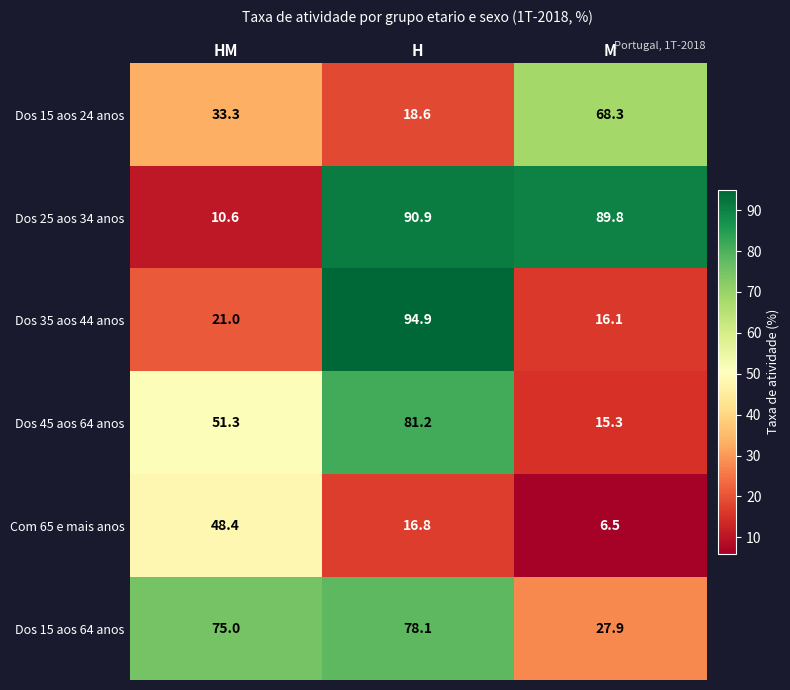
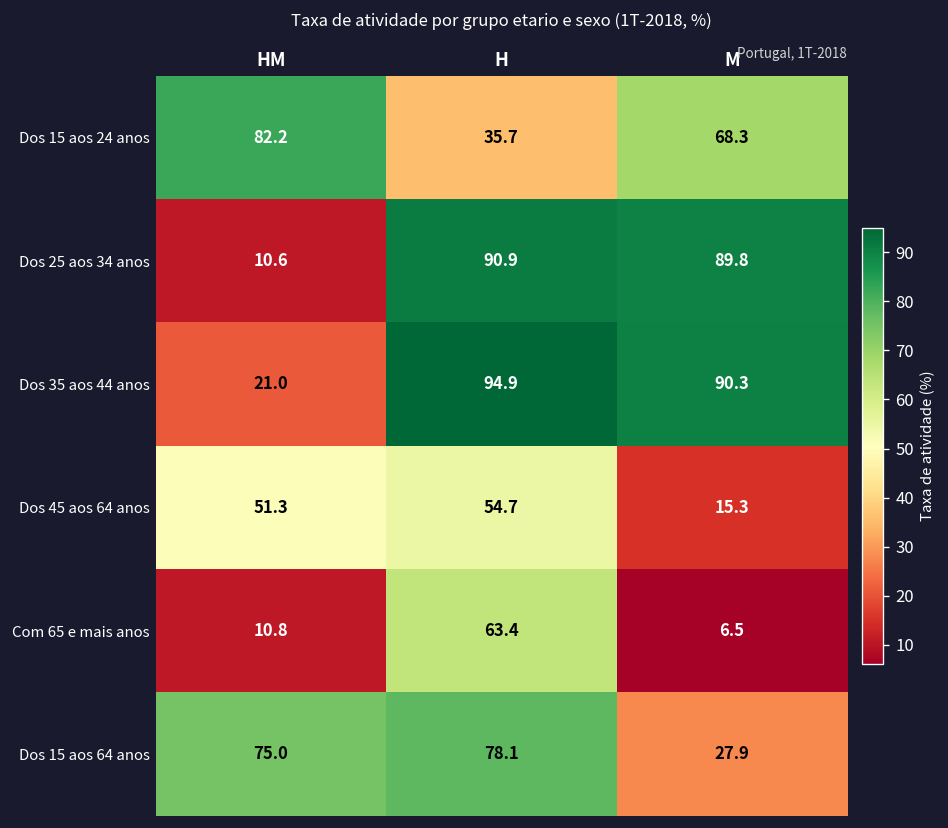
  {
    "Dos 15 aos 24 anos": {
-     "HM": 33.3,
-     "H": 18.6,
+     "HM": 82.2,
+     "H": 35.7,
      "M": 68.3
    },
    "Dos 25 aos 34 anos": {
      "HM": 10.6,
      "H": 90.9,
      "M": 89.8
    },
    "Dos 35 aos 44 anos": {
      "HM": 21.0,
      "H": 94.9,
-     "M": 16.1
+     "M": 90.3
    },
    "Dos 45 aos 64 anos": {
      "HM": 51.3,
-     "H": 81.2,
+     "H": 54.7,
      "M": 15.3
    },
    "Com 65 e mais anos": {
-     "HM": 48.4,
-     "H": 16.8,
+     "HM": 10.8,
+     "H": 63.4,
      "M": 6.5
    },
    "Dos 15 aos 64 anos": {
      "HM": 75.0,
      "H": 78.1,
      "M": 27.9
    }
  }
